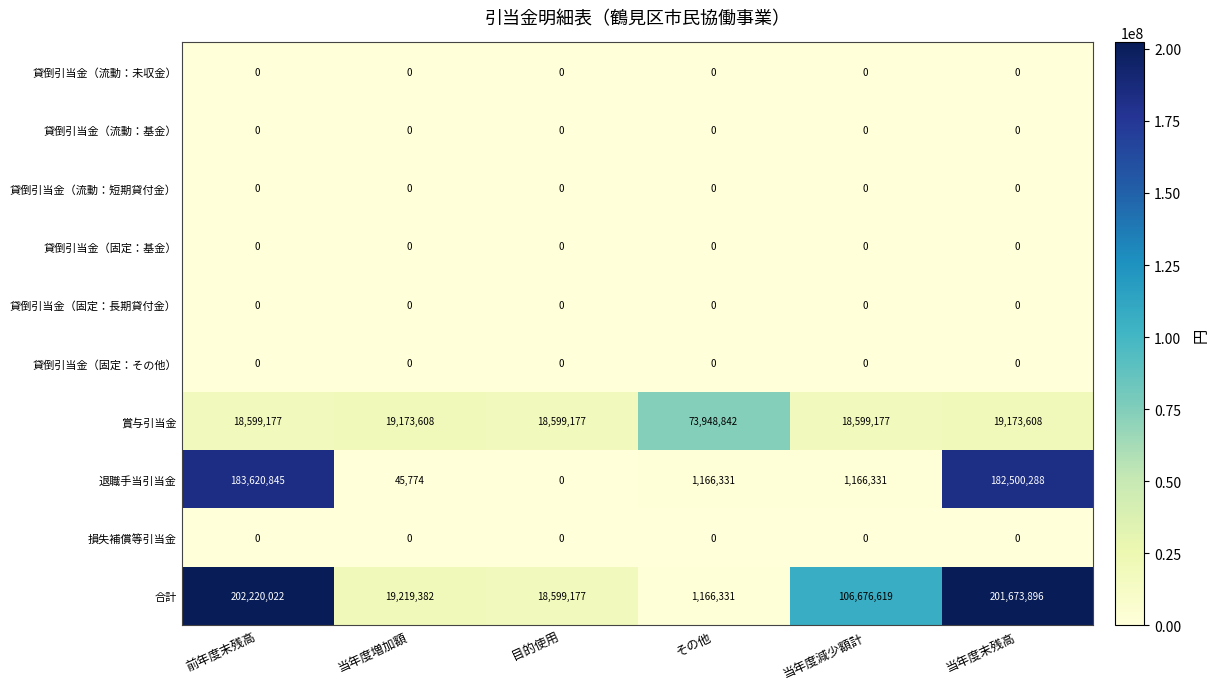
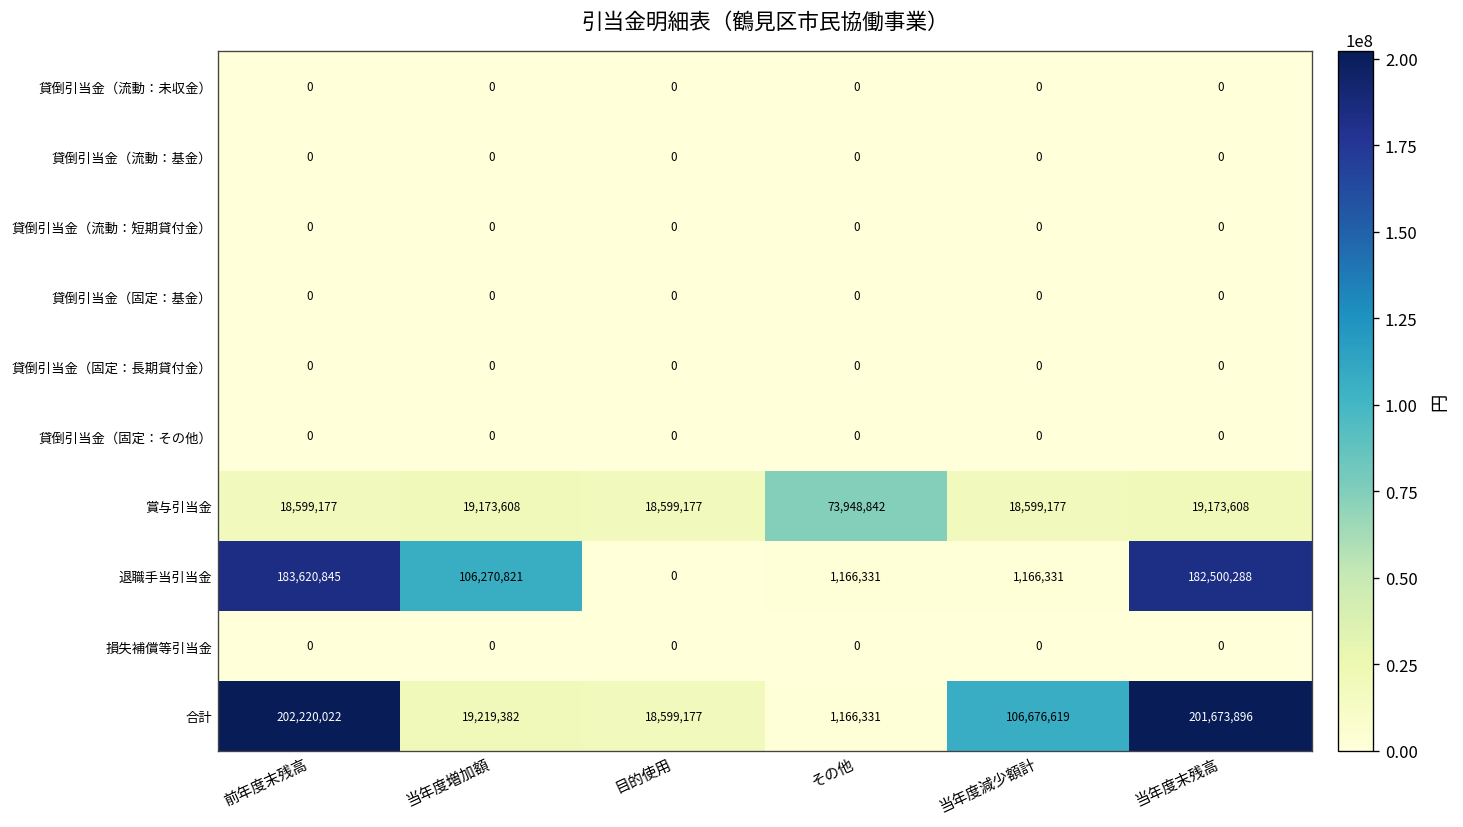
  {
    "貸倒引当金（流動：未収金）": {
      "前年度末残高": "0",
      "当年度増加額": "0",
      "目的使用": "0",
      "その他": "0",
      "当年度減少額計": "0",
      "当年度末残高": "0"
    },
    "貸倒引当金（流動：基金）": {
      "前年度末残高": "0",
      "当年度増加額": "0",
      "目的使用": "0",
      "その他": "0",
      "当年度減少額計": "0",
      "当年度末残高": "0"
    },
    "貸倒引当金（流動：短期貸付金）": {
      "前年度末残高": "0",
      "当年度増加額": "0",
      "目的使用": "0",
      "その他": "0",
      "当年度減少額計": "0",
      "当年度末残高": "0"
    },
    "貸倒引当金（固定：基金）": {
      "前年度末残高": "0",
      "当年度増加額": "0",
      "目的使用": "0",
      "その他": "0",
      "当年度減少額計": "0",
      "当年度末残高": "0"
    },
    "貸倒引当金（固定：長期貸付金）": {
      "前年度末残高": "0",
      "当年度増加額": "0",
      "目的使用": "0",
      "その他": "0",
      "当年度減少額計": "0",
      "当年度末残高": "0"
    },
    "貸倒引当金（固定：その他）": {
      "前年度末残高": "0",
      "当年度増加額": "0",
      "目的使用": "0",
      "その他": "0",
      "当年度減少額計": "0",
      "当年度末残高": "0"
    },
    "賞与引当金": {
      "前年度末残高": "18,599,177",
      "当年度増加額": "19,173,608",
      "目的使用": "18,599,177",
      "その他": "73,948,842",
      "当年度減少額計": "18,599,177",
      "当年度末残高": "19,173,608"
    },
    "退職手当引当金": {
      "前年度末残高": "183,620,845",
-     "当年度増加額": "45,774",
+     "当年度増加額": "106,270,821",
      "目的使用": "0",
      "その他": "1,166,331",
      "当年度減少額計": "1,166,331",
      "当年度末残高": "182,500,288"
    },
    "損失補償等引当金": {
      "前年度末残高": "0",
      "当年度増加額": "0",
      "目的使用": "0",
      "その他": "0",
      "当年度減少額計": "0",
      "当年度末残高": "0"
    },
    "合計": {
      "前年度末残高": "202,220,022",
      "当年度増加額": "19,219,382",
      "目的使用": "18,599,177",
      "その他": "1,166,331",
      "当年度減少額計": "106,676,619",
      "当年度末残高": "201,673,896"
    }
  }
